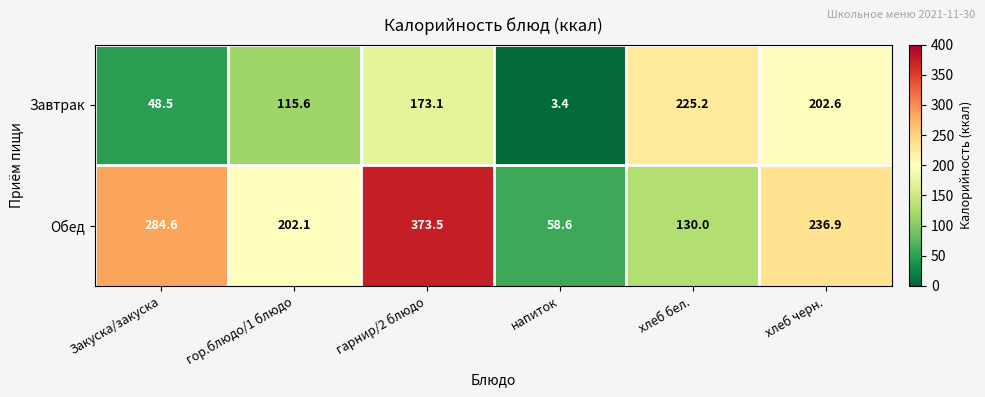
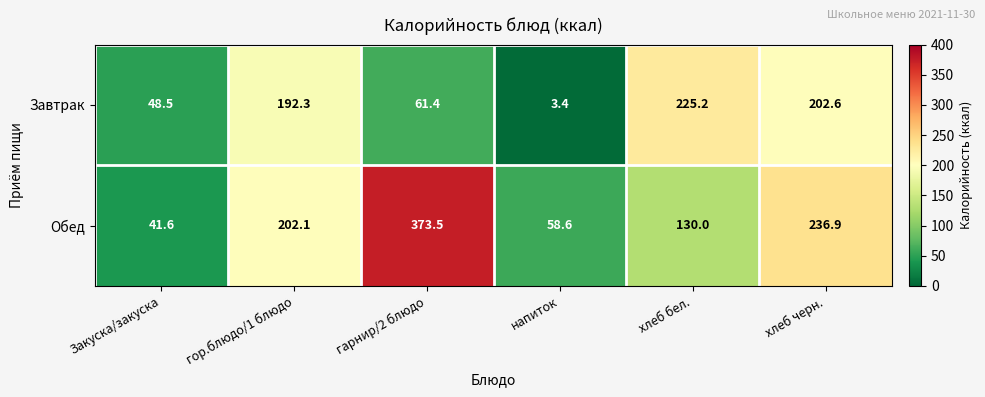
  {
    "Завтрак": {
      "Закуска/закуска": 48.5,
-     "гор.блюдо/1 блюдо": 115.6,
-     "гарнир/2 блюдо": 173.1,
+     "гор.блюдо/1 блюдо": 192.3,
+     "гарнир/2 блюдо": 61.4,
      "напиток": 3.4,
      "хлеб бел.": 225.2,
      "хлеб черн.": 202.6
    },
    "Обед": {
-     "Закуска/закуска": 284.6,
+     "Закуска/закуска": 41.6,
      "гор.блюдо/1 блюдо": 202.1,
      "гарнир/2 блюдо": 373.5,
      "напиток": 58.6,
      "хлеб бел.": 130.0,
      "хлеб черн.": 236.9
    }
  }
